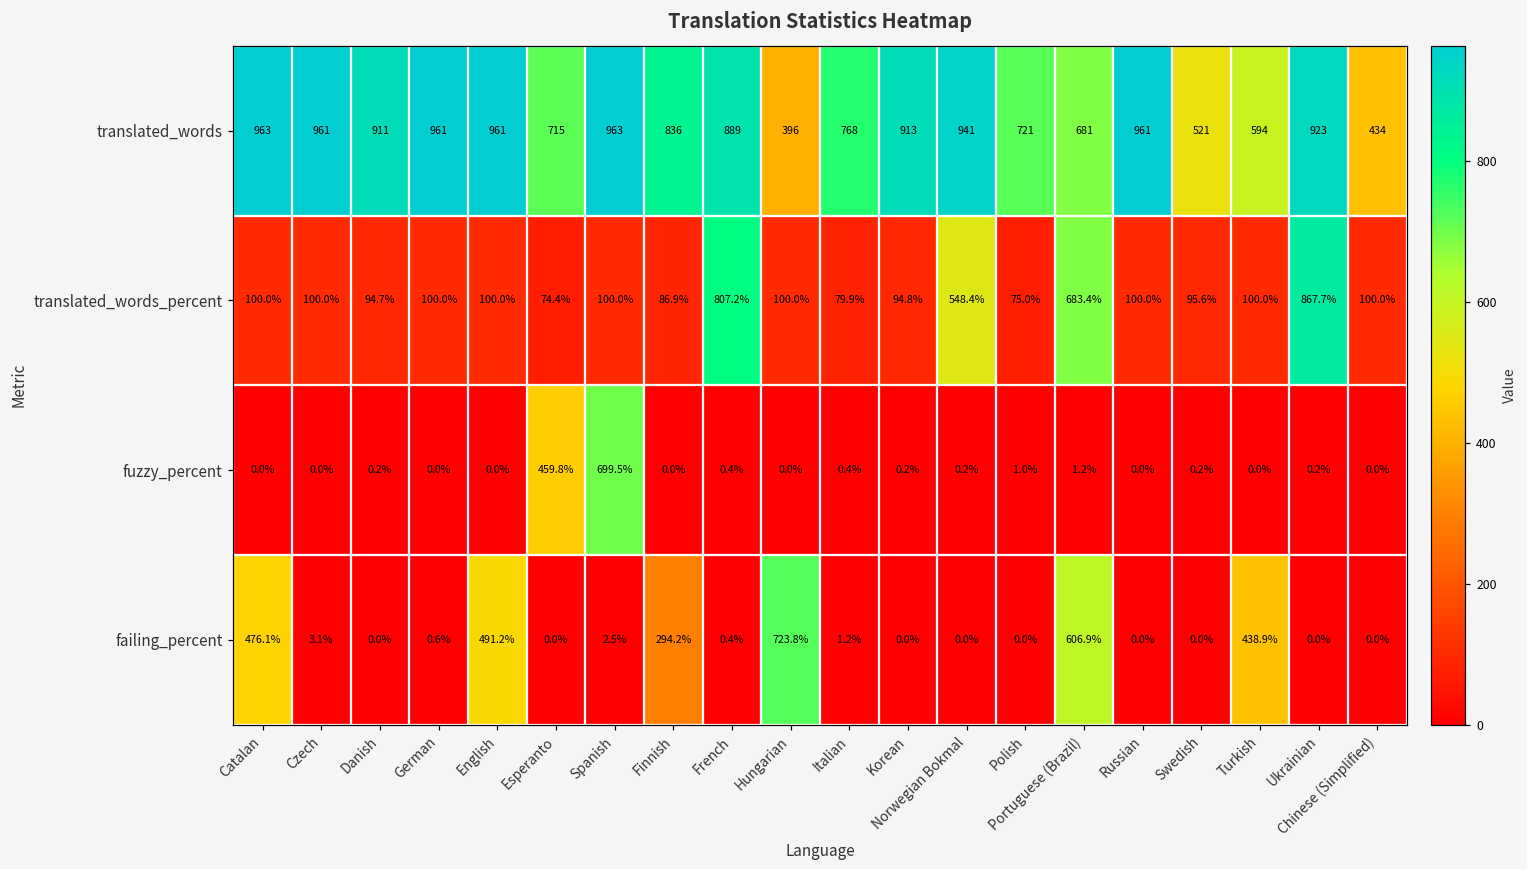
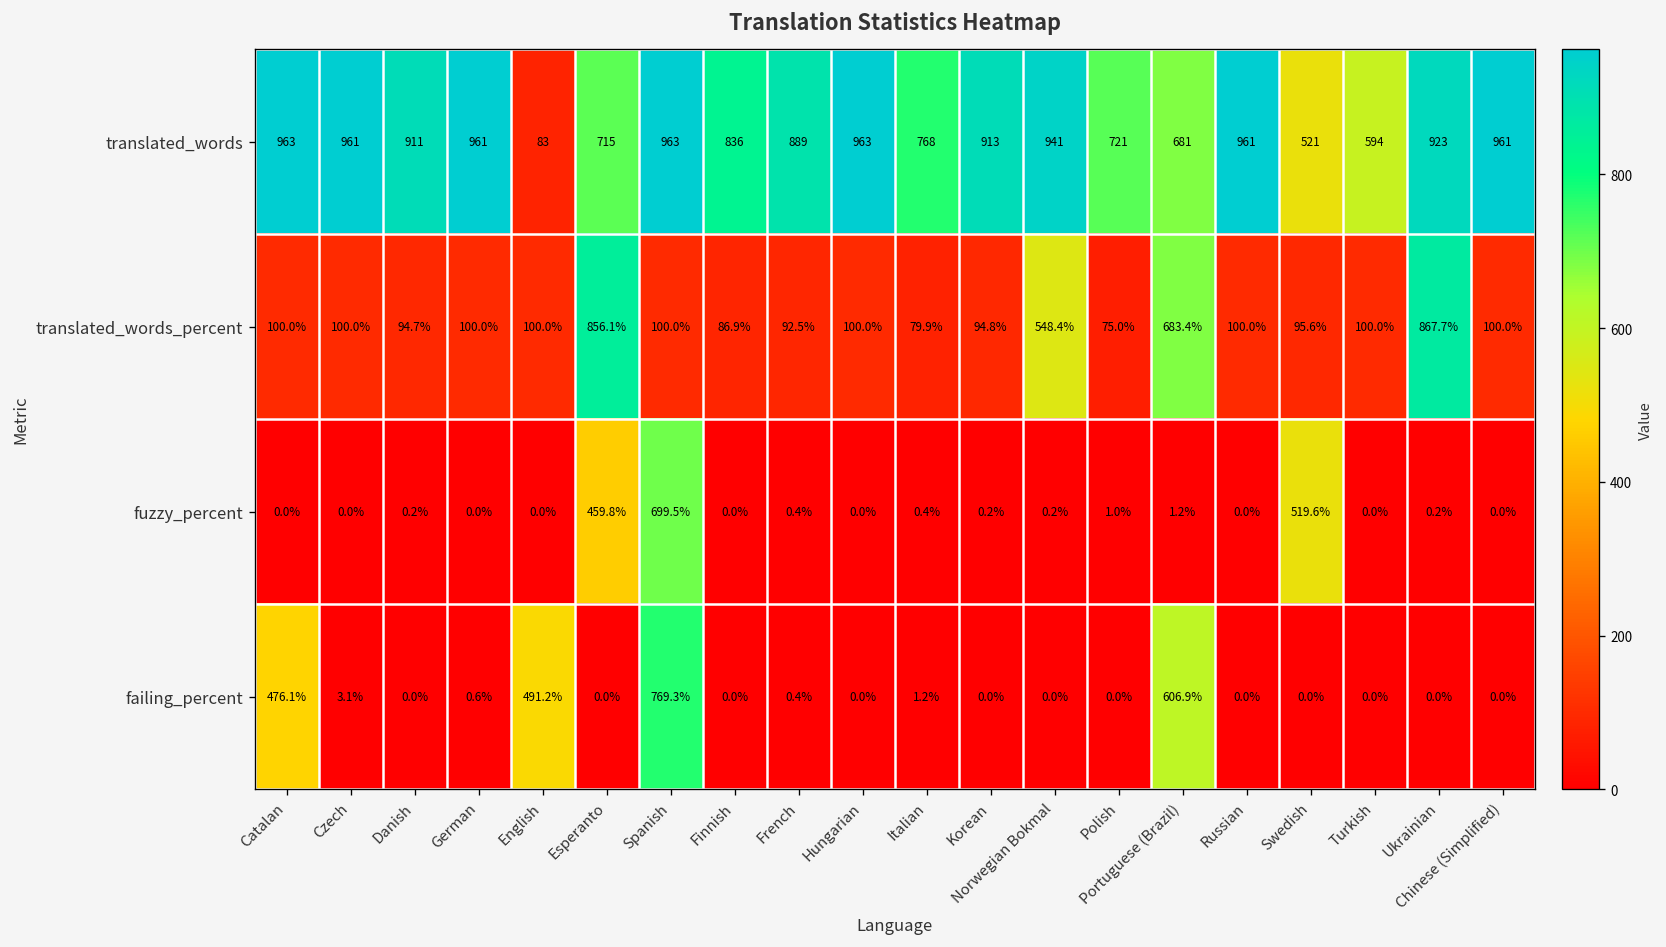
  {
    "translated_words": {
      "Catalan": "963",
      "Czech": "961",
      "Danish": "911",
      "German": "961",
-     "English": "961",
+     "English": "83",
      "Esperanto": "715",
      "Spanish": "963",
      "Finnish": "836",
      "French": "889",
-     "Hungarian": "396",
+     "Hungarian": "963",
      "Italian": "768",
      "Korean": "913",
      "Norwegian Bokmal": "941",
      "Polish": "721",
      "Portuguese (Brazil)": "681",
      "Russian": "961",
      "Swedish": "521",
      "Turkish": "594",
      "Ukrainian": "923",
-     "Chinese (Simplified)": "434"
+     "Chinese (Simplified)": "961"
    },
    "translated_words_percent": {
      "Catalan": "100.0%",
      "Czech": "100.0%",
      "Danish": "94.7%",
      "German": "100.0%",
      "English": "100.0%",
-     "Esperanto": "74.4%",
+     "Esperanto": "856.1%",
      "Spanish": "100.0%",
      "Finnish": "86.9%",
-     "French": "807.2%",
+     "French": "92.5%",
      "Hungarian": "100.0%",
      "Italian": "79.9%",
      "Korean": "94.8%",
      "Norwegian Bokmal": "548.4%",
      "Polish": "75.0%",
      "Portuguese (Brazil)": "683.4%",
      "Russian": "100.0%",
      "Swedish": "95.6%",
      "Turkish": "100.0%",
      "Ukrainian": "867.7%",
      "Chinese (Simplified)": "100.0%"
    },
    "fuzzy_percent": {
      "Catalan": "0.0%",
      "Czech": "0.0%",
      "Danish": "0.2%",
      "German": "0.0%",
      "English": "0.0%",
      "Esperanto": "459.8%",
      "Spanish": "699.5%",
      "Finnish": "0.0%",
      "French": "0.4%",
      "Hungarian": "0.0%",
      "Italian": "0.4%",
      "Korean": "0.2%",
      "Norwegian Bokmal": "0.2%",
      "Polish": "1.0%",
      "Portuguese (Brazil)": "1.2%",
      "Russian": "0.0%",
-     "Swedish": "0.2%",
+     "Swedish": "519.6%",
      "Turkish": "0.0%",
      "Ukrainian": "0.2%",
      "Chinese (Simplified)": "0.0%"
    },
    "failing_percent": {
      "Catalan": "476.1%",
      "Czech": "3.1%",
      "Danish": "0.0%",
      "German": "0.6%",
      "English": "491.2%",
      "Esperanto": "0.0%",
-     "Spanish": "2.5%",
-     "Finnish": "294.2%",
+     "Spanish": "769.3%",
+     "Finnish": "0.0%",
      "French": "0.4%",
-     "Hungarian": "723.8%",
+     "Hungarian": "0.0%",
      "Italian": "1.2%",
      "Korean": "0.0%",
      "Norwegian Bokmal": "0.0%",
      "Polish": "0.0%",
      "Portuguese (Brazil)": "606.9%",
      "Russian": "0.0%",
      "Swedish": "0.0%",
-     "Turkish": "438.9%",
+     "Turkish": "0.0%",
      "Ukrainian": "0.0%",
      "Chinese (Simplified)": "0.0%"
    }
  }
